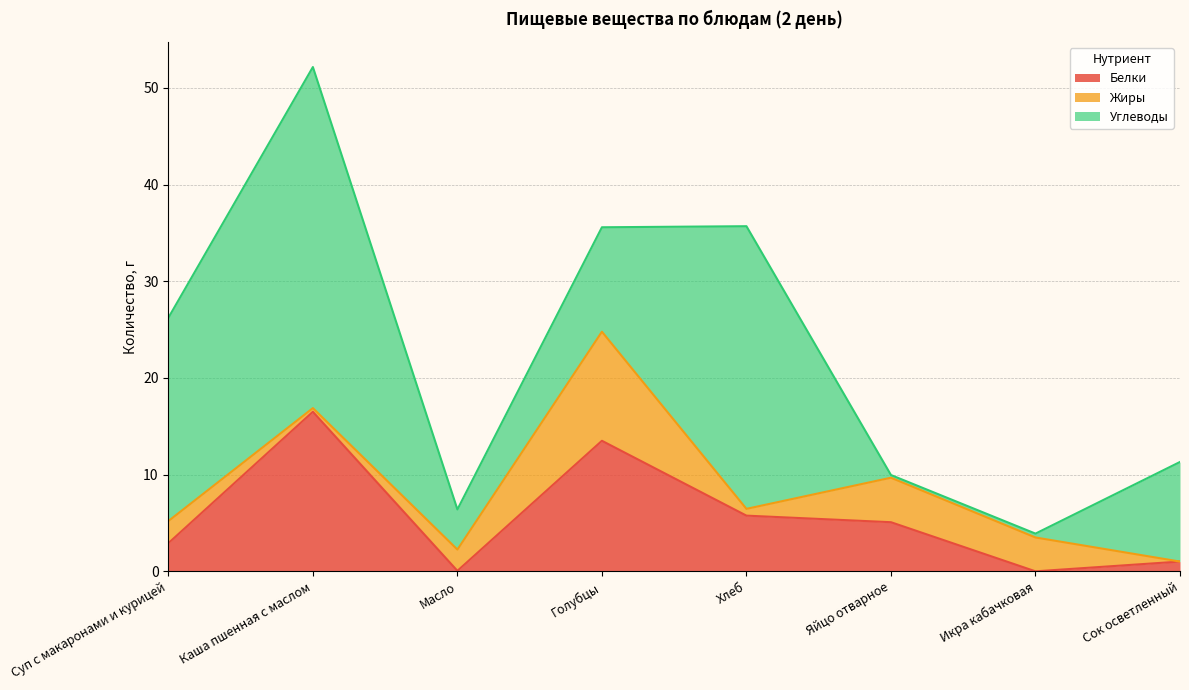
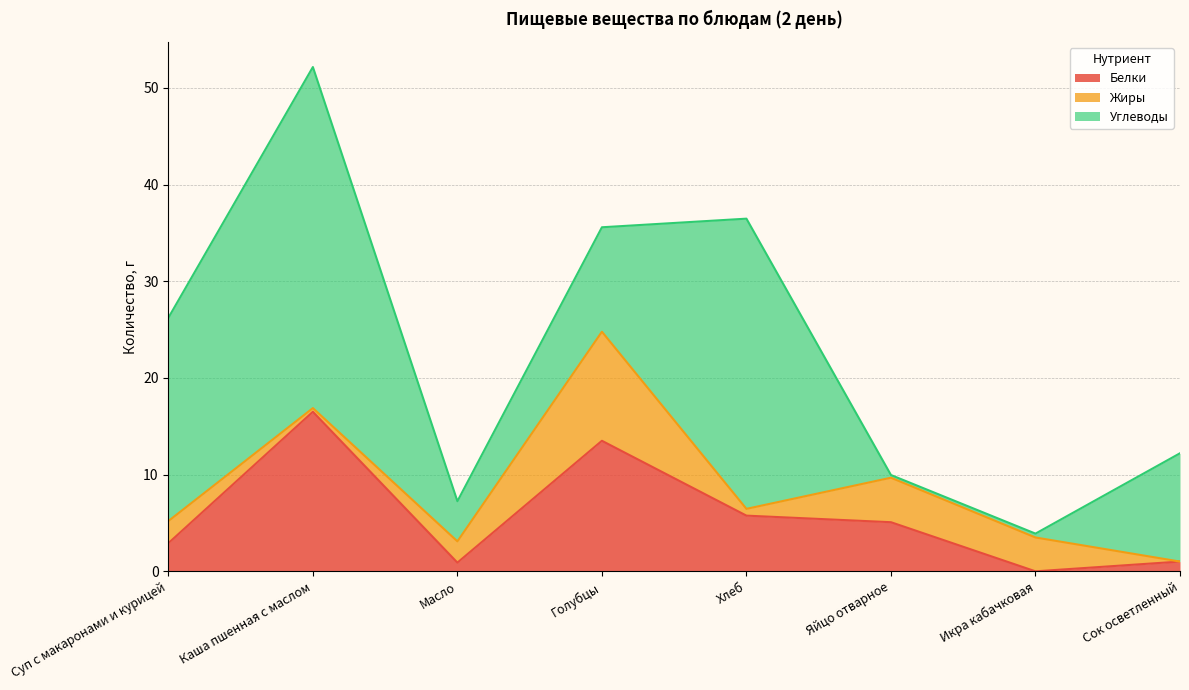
  {
    "Белки": {
      "Суп с макаронами и курицей": 3,
      "Каша пшенная с маслом": 17,
-     "Масло": 0,
+     "Масло": 1,
      "Голубцы": 14,
      "Хлеб": 6,
      "Яйцо отварное": 5,
      "Икра кабачковая": 0
    },
    "Жиры": {
      "Суп с макаронами и курицей": 2,
      "Каша пшенная с маслом": 0,
      "Масло": 2,
      "Голубцы": 11,
      "Хлеб": 1,
      "Яйцо отварное": 5,
      "Икра кабачковая": 4
    },
    "Углеводы": {
      "Суп с макаронами и курицей": 21,
      "Каша пшенная с маслом": 35,
      "Масло": 4,
      "Голубцы": 11,
-     "Хлеб": 29,
+     "Хлеб": 30,
      "Яйцо отварное": 0,
      "Икра кабачковая": 0,
-     "Сок осветленный": 10
+     "Сок осветленный": 11
    }
  }
